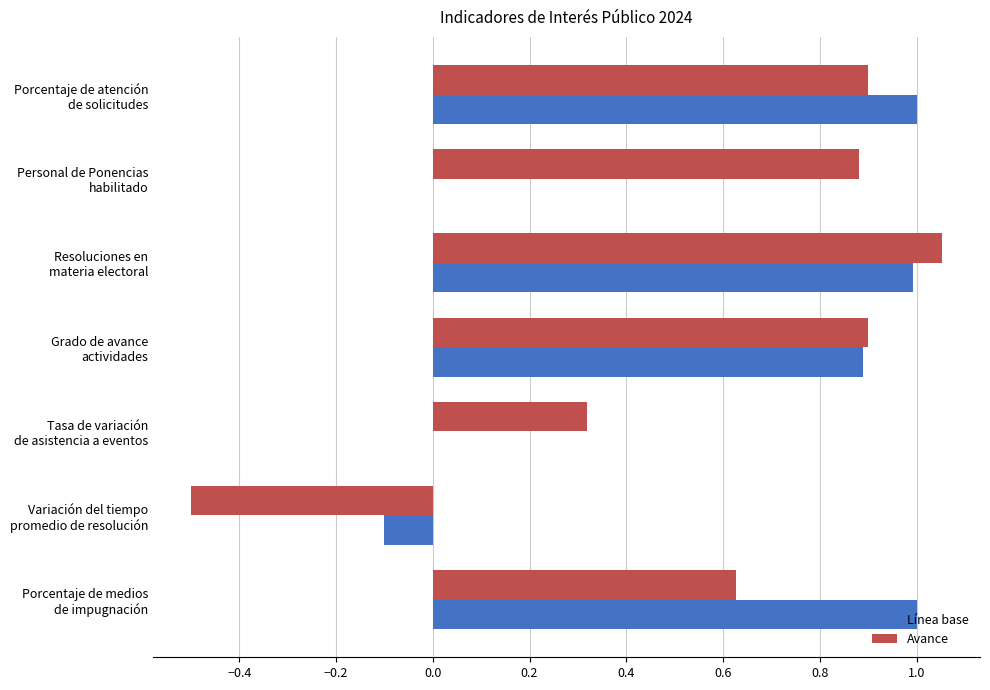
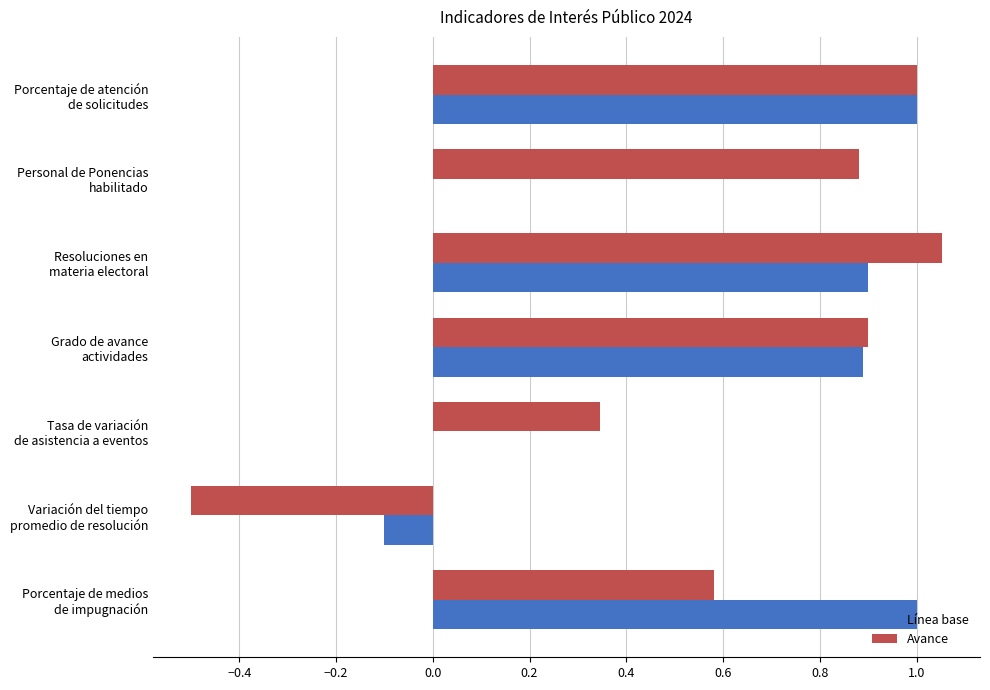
  {
    "Línea base": {
      "Porcentaje de atención de solicitudes": 1.00,
      "Personal de Ponencias habilitado": 0.00,
-     "Resoluciones en materia electoral": 0.99,
+     "Resoluciones en materia electoral": 0.90,
      "Grado de avance actividades": 0.89,
      "Tasa de variación de asistencia a eventos": 0.00,
      "Variación del tiempo promedio de resolución": -0.10,
      "Porcentaje de medios de impugnación": 1.00
    },
    "Avance": {
-     "Porcentaje de atención de solicitudes": 0.9,
+     "Porcentaje de atención de solicitudes": 1.0,
      "Personal de Ponencias habilitado": 0.88,
      "Resoluciones en materia electoral": 1.05,
      "Grado de avance actividades": 0.90,
-     "Tasa de variación de asistencia a eventos": 0.32,
+     "Tasa de variación de asistencia a eventos": 0.35,
      "Variación del tiempo promedio de resolución": -0.50,
-     "Porcentaje de medios de impugnación": 0.63
+     "Porcentaje de medios de impugnación": 0.58
    }
  }
